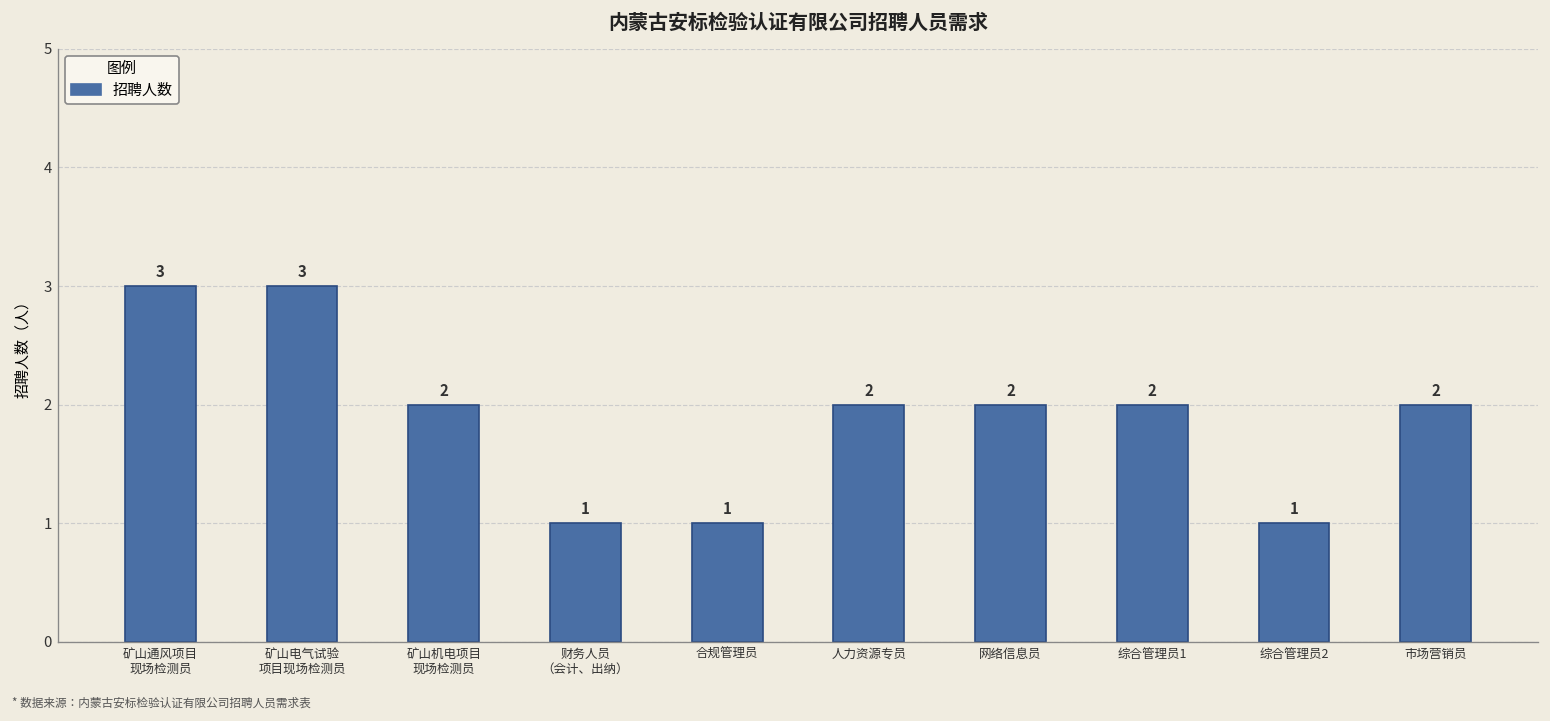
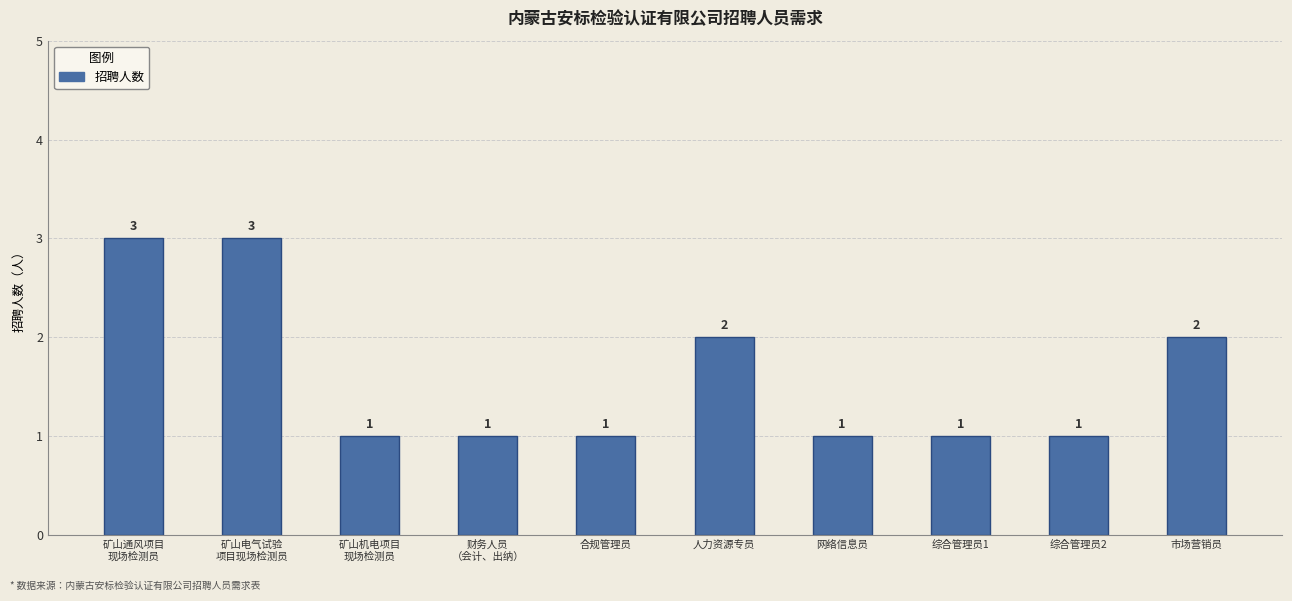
  {
    "矿山通风项目 现场检测员": 3,
    "矿山电气试验 项目现场检测员": 3,
-   "矿山机电项目 现场检测员": 2,
+   "矿山机电项目 现场检测员": 1,
    "财务人员 （会计、出纳）": 1,
    "合规管理员": 1,
    "人力资源专员": 2,
-   "网络信息员": 2,
-   "综合管理员1": 2,
+   "网络信息员": 1,
+   "综合管理员1": 1,
    "综合管理员2": 1,
    "市场营销员": 2
  }
